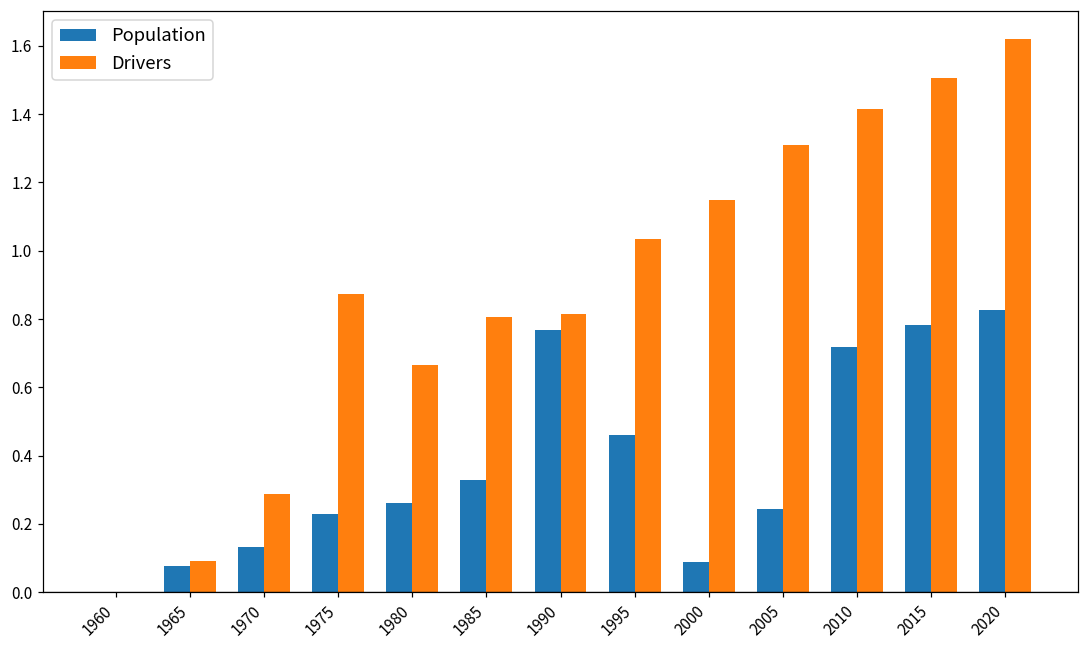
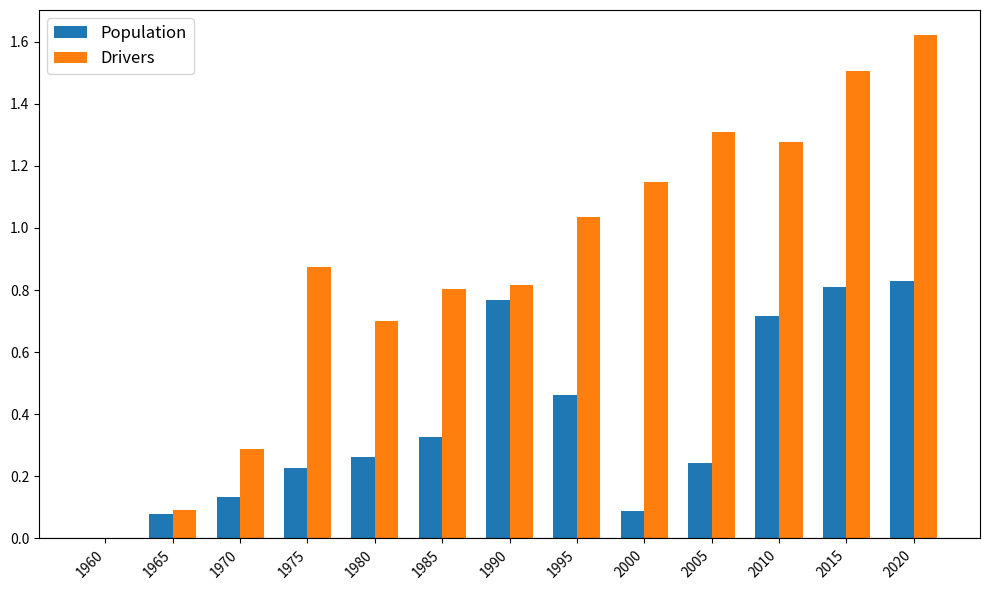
  {
    "Population": {
      "1960": 0.00,
      "1965": 0.08,
      "1970": 0.13,
      "1975": 0.23,
      "1980": 0.26,
      "1985": 0.33,
      "1990": 0.77,
      "1995": 0.46,
      "2000": 0.09,
      "2005": 0.24,
      "2010": 0.72,
-     "2015": 0.78,
+     "2015": 0.81,
      "2020": 0.83
    },
    "Drivers": {
      "1960": 0.00,
      "1965": 0.09,
      "1970": 0.29,
      "1975": 0.87,
-     "1980": 0.67,
+     "1980": 0.70,
      "1985": 0.80,
      "1990": 0.82,
      "1995": 1.03,
      "2000": 1.15,
      "2005": 1.31,
-     "2010": 1.41,
+     "2010": 1.28,
      "2015": 1.51,
      "2020": 1.62
    }
  }
